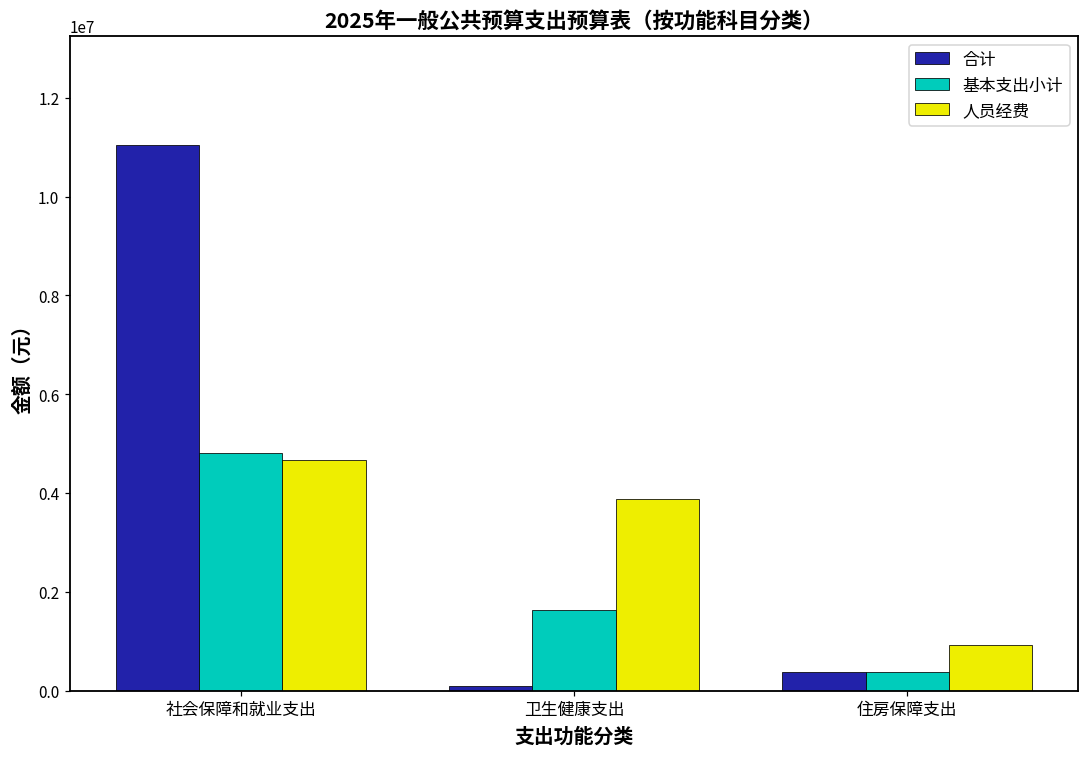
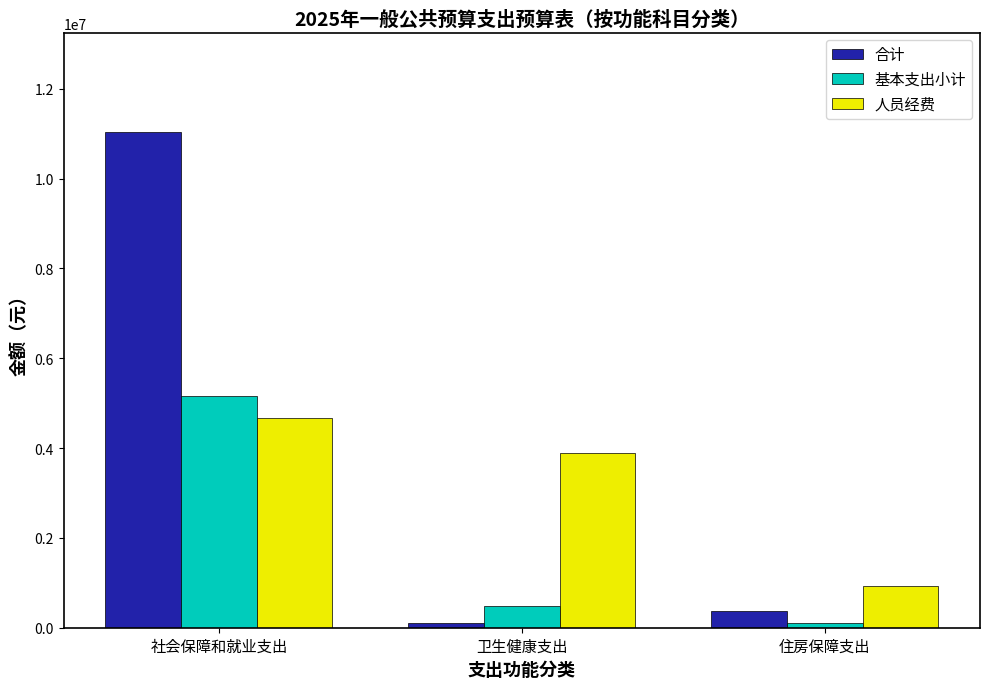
  {
    "合计": {
      "社会保障和就业支出": 11000000,
      "卫生健康支出": 100000,
      "住房保障支出": 400000
    },
    "基本支出小计": {
-     "社会保障和就业支出": 4800000,
-     "卫生健康支出": 1600000,
-     "住房保障支出": 400000
+     "社会保障和就业支出": 5200000,
+     "卫生健康支出": 500000,
+     "住房保障支出": 100000
    },
    "人员经费": {
      "社会保障和就业支出": 4700000,
      "卫生健康支出": 3900000,
      "住房保障支出": 900000
    }
  }
